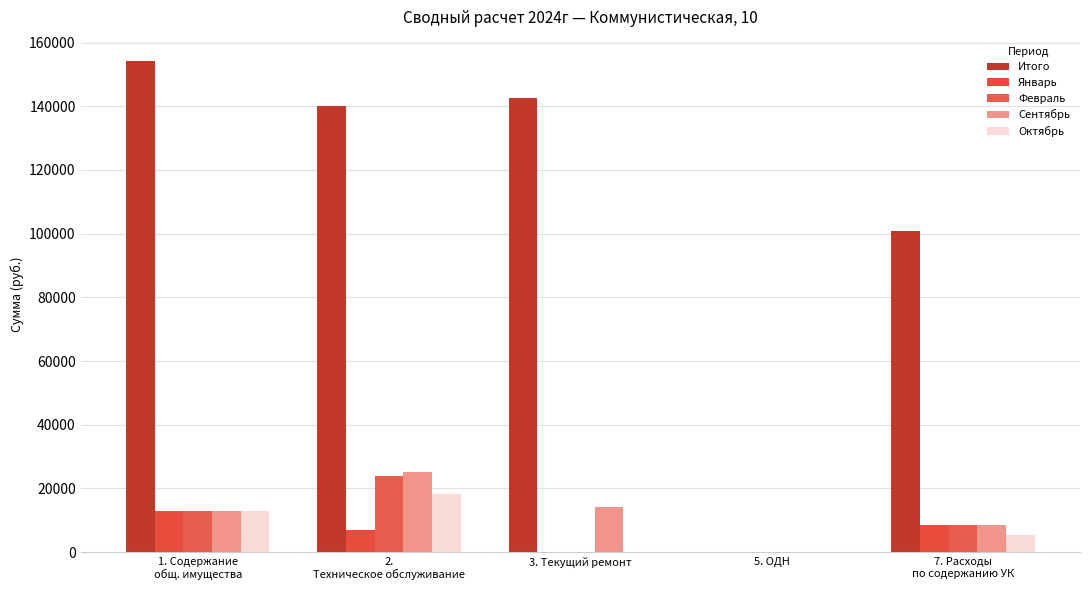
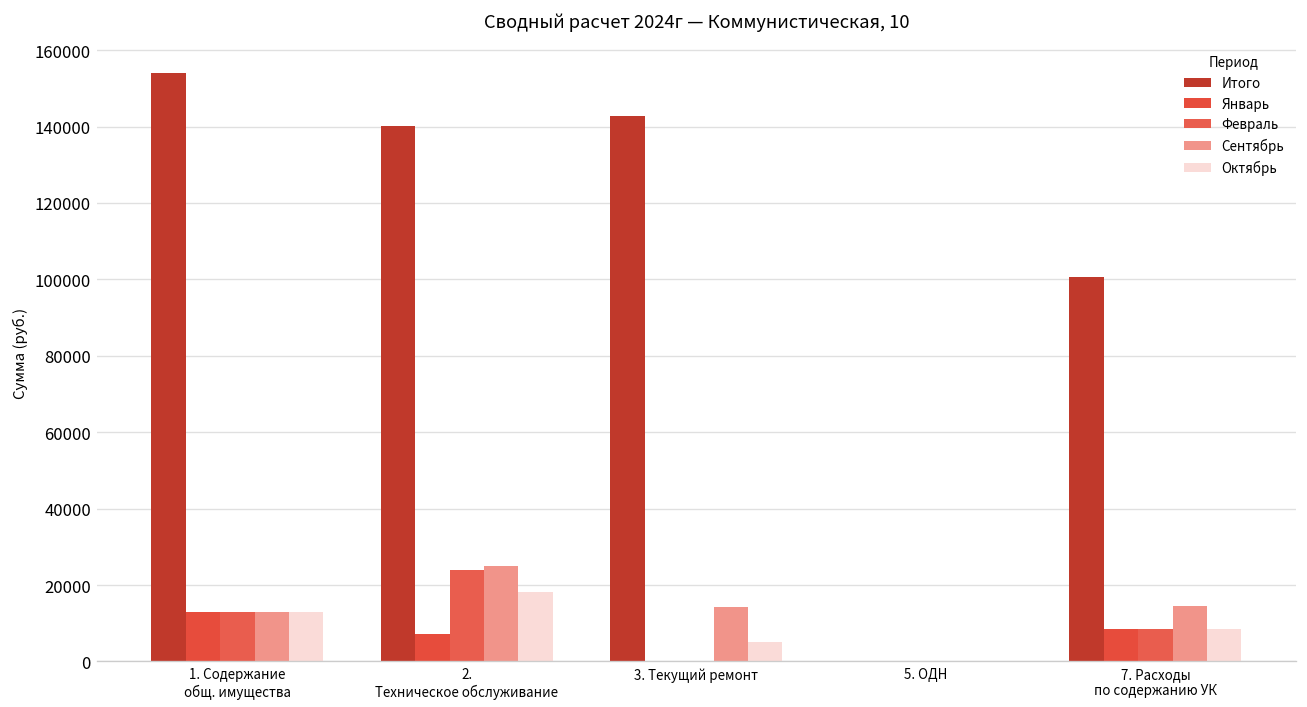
  {
    "Сентябрь": {
      "1. Содержание общ. имущества": 13000,
      "2. Техническое обслуживание": 25000,
      "3. Текущий ремонт": 14000,
      "5. ОДН": 0,
-     "7. Расходы по содержанию УК": 8000
+     "7. Расходы по содержанию УК": 14000
    },
    "Октябрь": {
      "1. Содержание общ. имущества": 13000,
      "2. Техническое обслуживание": 18000,
-     "3. Текущий ремонт": 0,
+     "3. Текущий ремонт": 5000,
      "5. ОДН": 0,
-     "7. Расходы по содержанию УК": 5000
+     "7. Расходы по содержанию УК": 8000
    }
  }
